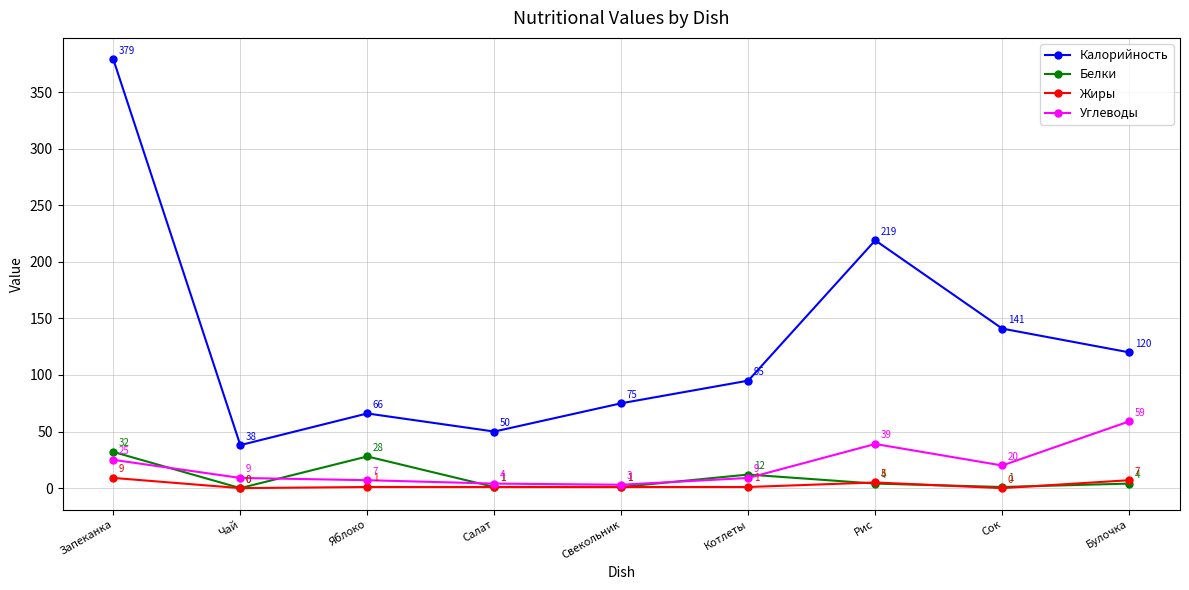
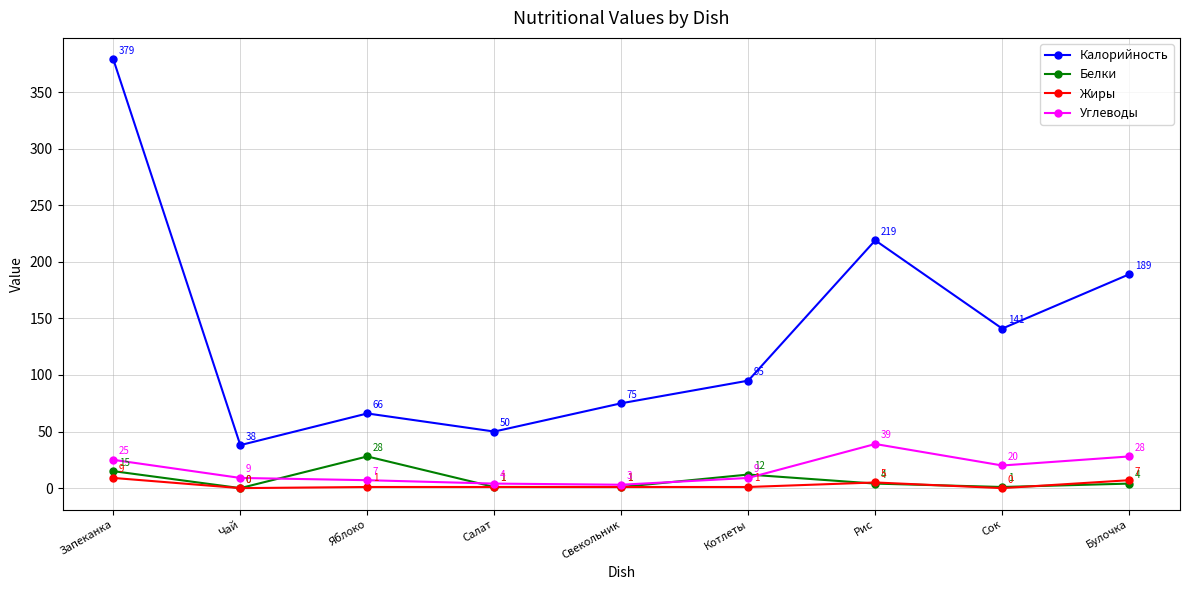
  {
    "Калорийность": {
      "Запеканка": 379,
      "Чай": 38,
      "Яблоко": 66,
      "Салат": 50,
      "Свекольник": 75,
      "Котлеты": 95,
      "Рис": 219,
      "Сок": 141,
-     "Булочка": 120
+     "Булочка": 189
    },
    "Белки": {
-     "Запеканка": 32,
+     "Запеканка": 15,
      "Яблоко": 28
    },
    "Жиры": {
      "Запеканка": 9,
      "Котлеты": 1
    },
    "Углеводы": {
      "Чай": 9,
      "Рис": 39,
      "Сок": 20,
-     "Булочка": 59
+     "Булочка": 28
    }
  }
